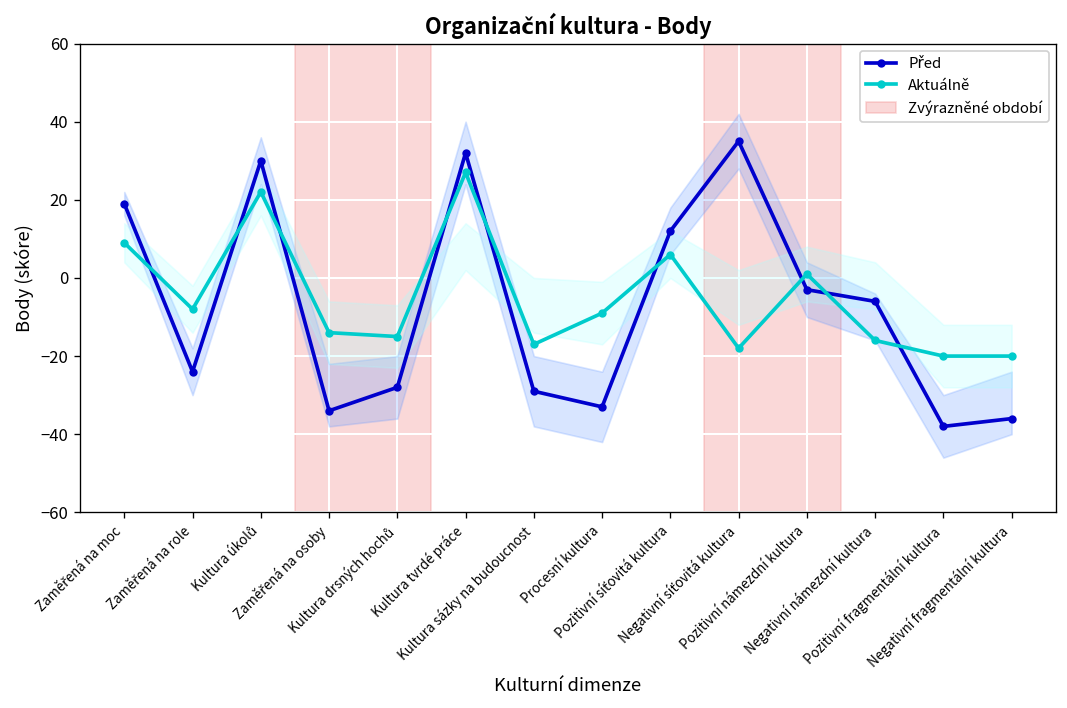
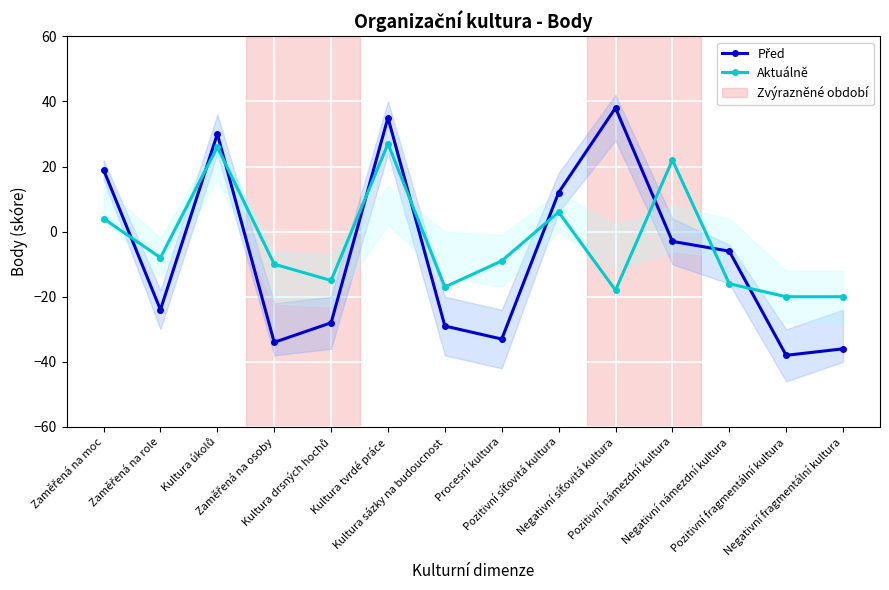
  {
    "Před": {
      "Zaměřená na moc": 19,
      "Zaměřená na role": -24,
      "Kultura úkolů": 30,
      "Zaměřená na osoby": -34,
      "Kultura drsných hochů": -28,
-     "Kultura tvrdé práce": 32,
+     "Kultura tvrdé práce": 35,
      "Kultura sázky na budoucnost": -29,
      "Procesní kultura": -33,
-     "Negativní síťovitá kultura": 35,
+     "Negativní síťovitá kultura": 38,
      "Pozitivní námezdní kultura": -3,
      "Negativní námezdní kultura": -6,
      "Pozitivní fragmentální kultura": -38,
      "Negativní fragmentální kultura": -36
    },
    "Aktuálně": {
-     "Zaměřená na moc": 9,
+     "Zaměřená na moc": 4,
      "Zaměřená na role": -8,
-     "Kultura úkolů": 22,
-     "Zaměřená na osoby": -14,
+     "Kultura úkolů": 26,
+     "Zaměřená na osoby": -10,
      "Kultura drsných hochů": -15,
      "Kultura tvrdé práce": 27,
      "Kultura sázky na budoucnost": -17,
      "Procesní kultura": -9,
      "Pozitivní síťovitá kultura": 6,
      "Negativní síťovitá kultura": -18,
-     "Pozitivní námezdní kultura": 1,
+     "Pozitivní námezdní kultura": 22,
      "Negativní námezdní kultura": -16,
      "Pozitivní fragmentální kultura": -20,
      "Negativní fragmentální kultura": -20
    }
  }
